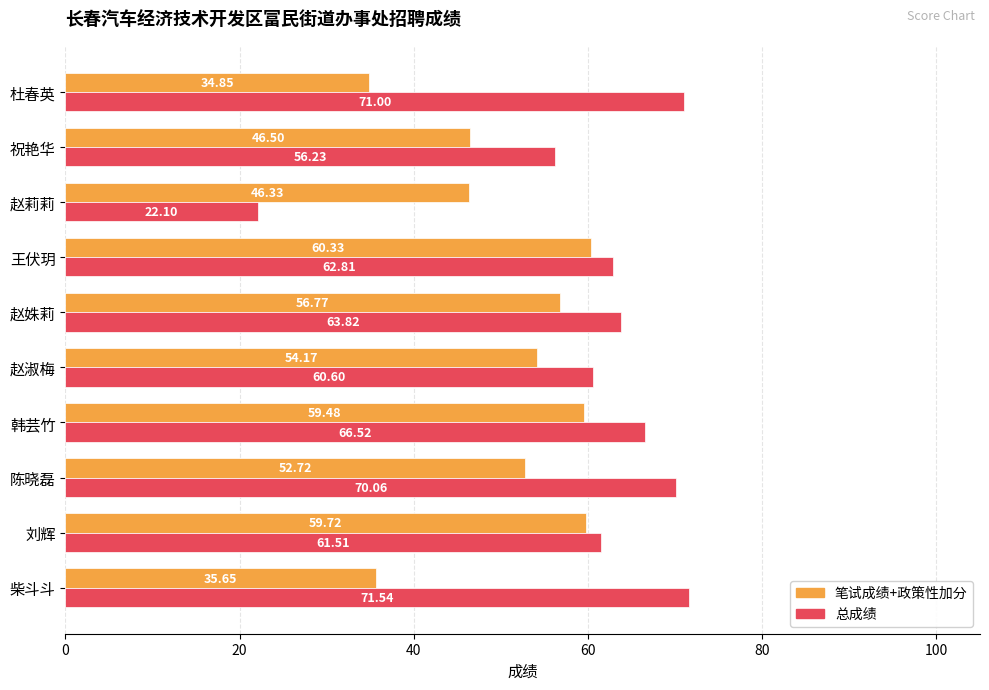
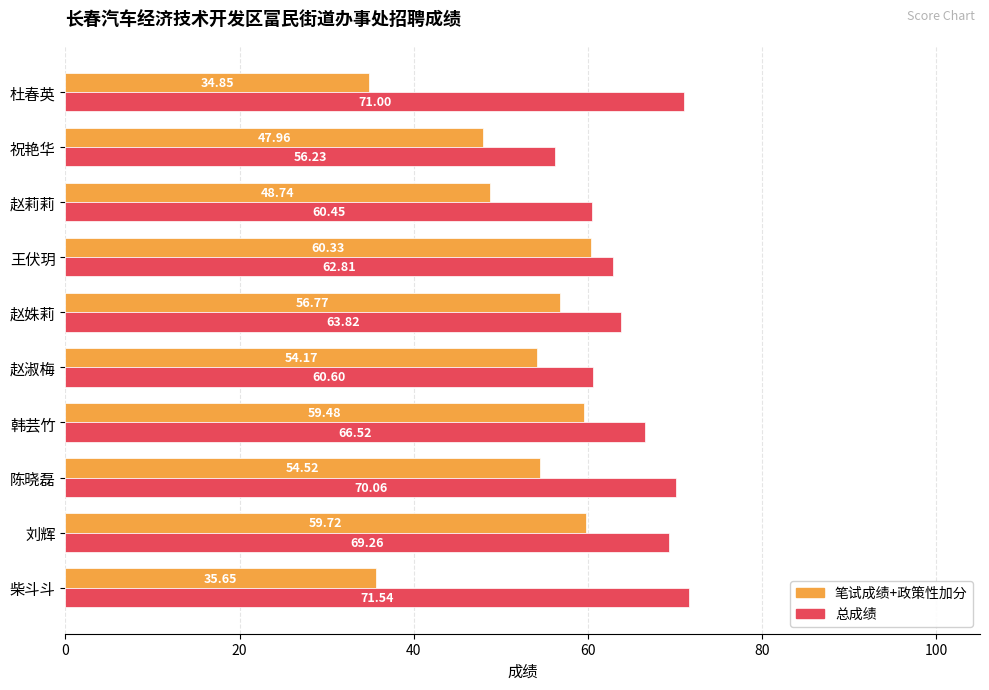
  {
    "笔试成绩+政策性加分": {
      "杜春英": 34.85,
-     "祝艳华": 46.50,
-     "赵莉莉": 46.33,
+     "祝艳华": 47.96,
+     "赵莉莉": 48.74,
      "王伏玥": 60.33,
      "赵姝莉": 56.77,
      "赵淑梅": 54.17,
      "韩芸竹": 59.48,
-     "陈晓磊": 52.72,
+     "陈晓磊": 54.52,
      "刘辉": 59.72,
      "柴斗斗": 35.65
    },
    "总成绩": {
      "杜春英": 71.00,
      "祝艳华": 56.23,
-     "赵莉莉": 22.10,
+     "赵莉莉": 60.45,
      "王伏玥": 62.81,
      "赵姝莉": 63.82,
      "赵淑梅": 60.60,
      "韩芸竹": 66.52,
      "陈晓磊": 70.06,
-     "刘辉": 61.51,
+     "刘辉": 69.26,
      "柴斗斗": 71.54
    }
  }
